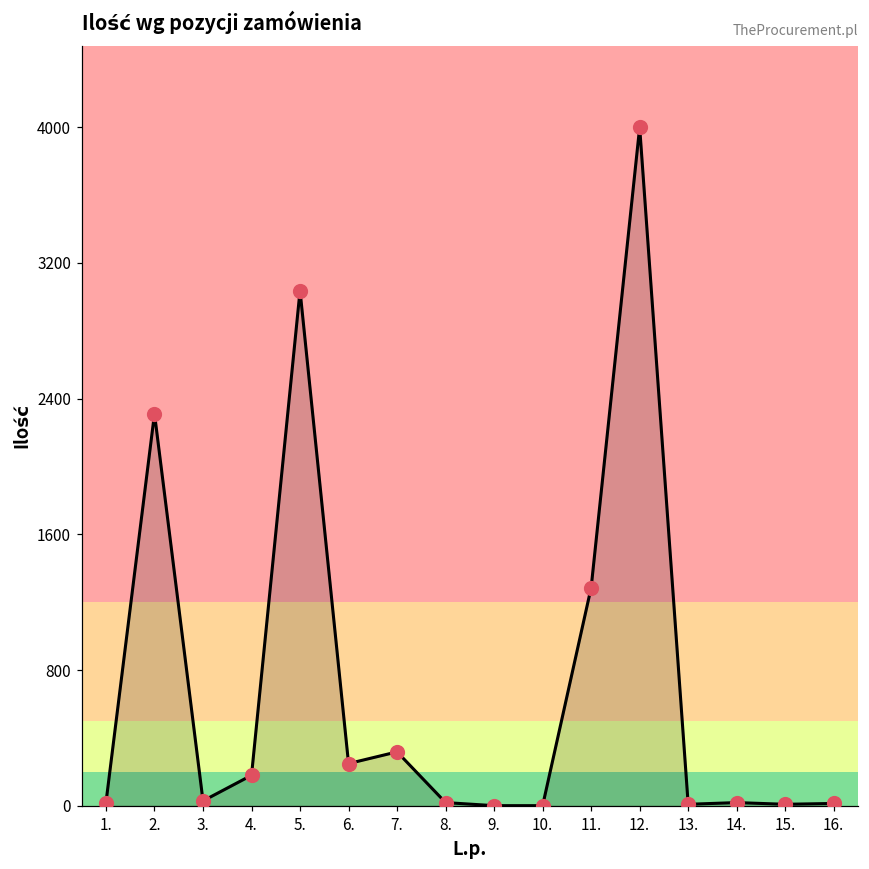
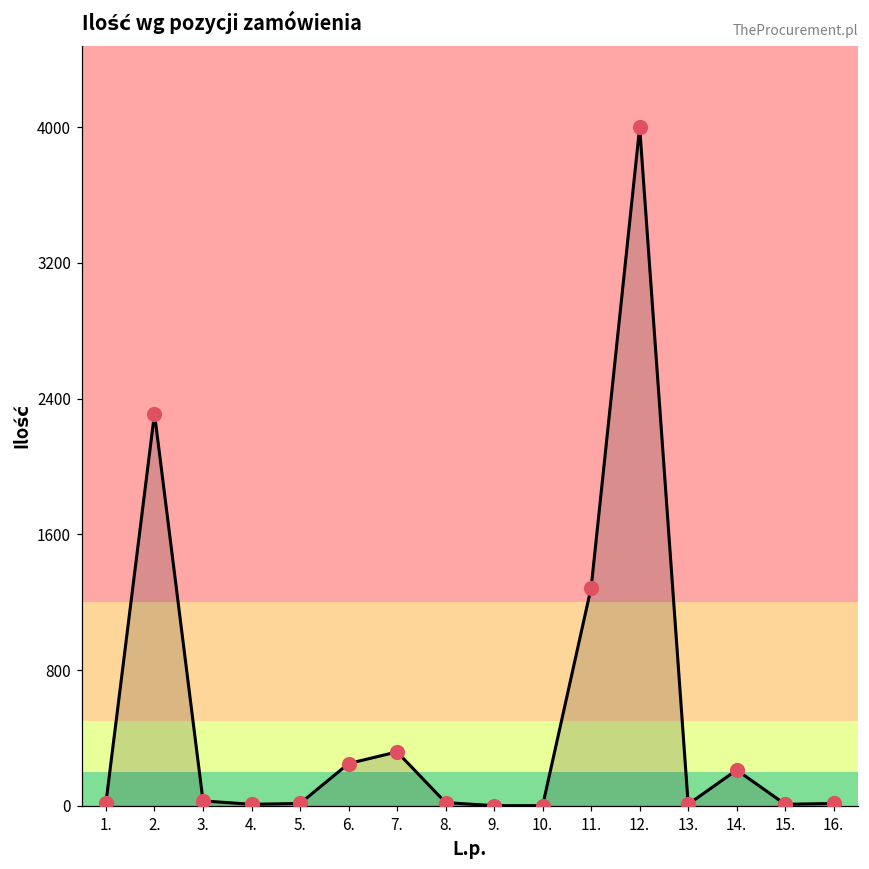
  {
    "1.": 20,
    "2.": 2310,
    "3.": 30,
-   "4.": 180,
-   "5.": 3040,
+   "4.": 10,
+   "5.": 20,
    "6.": 250,
    "7.": 320,
    "8.": 20,
    "9.": 0,
    "10.": 0,
    "11.": 1290,
    "12.": 4000,
    "13.": 10,
-   "14.": 20,
+   "14.": 210,
    "15.": 10,
    "16.": 20
  }
